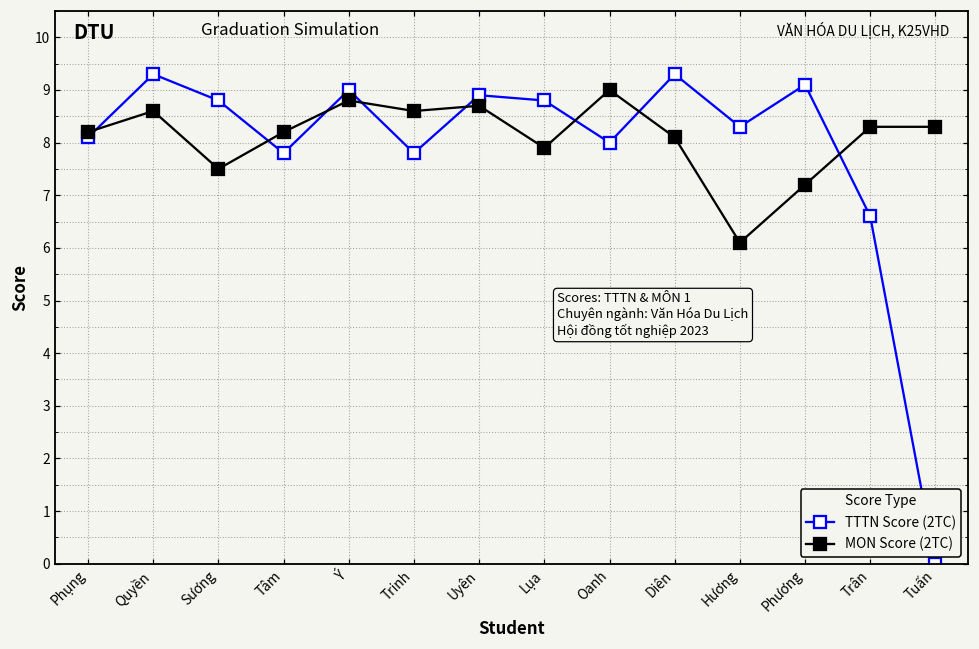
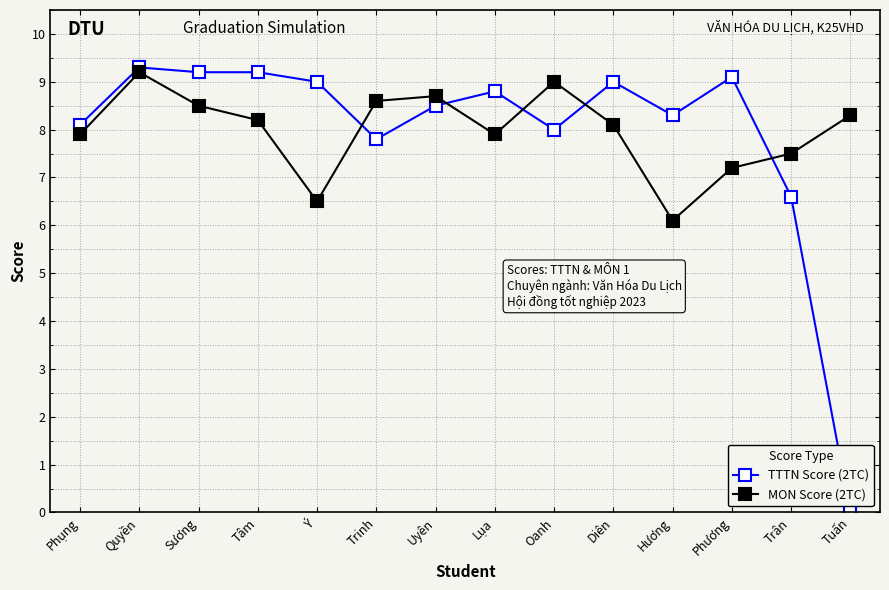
  {
    "TTTN Score (2TC)": {
      "Phụng": 8.1,
      "Quyền": 9.3,
-     "Sương": 8.8,
-     "Tâm": 7.8,
+     "Sương": 9.2,
+     "Tâm": 9.2,
      "Ý": 9.0,
      "Trinh": 7.8,
-     "Uyên": 8.9,
+     "Uyên": 8.5,
      "Lụa": 8.8,
      "Oanh": 8.0,
-     "Diên": 9.3,
+     "Diên": 9.0,
      "Hương": 8.3,
      "Phương": 9.1,
      "Trân": 6.6,
      "Tuấn": 0.0
    },
    "MON Score (2TC)": {
-     "Phụng": 8.2,
-     "Quyền": 8.6,
-     "Sương": 7.5,
+     "Phụng": 7.9,
+     "Quyền": 9.2,
+     "Sương": 8.5,
      "Tâm": 8.2,
-     "Ý": 8.8,
+     "Ý": 6.5,
      "Trinh": 8.6,
      "Uyên": 8.7,
      "Lụa": 7.9,
      "Oanh": 9.0,
      "Diên": 8.1,
      "Hương": 6.1,
      "Phương": 7.2,
-     "Trân": 8.3,
+     "Trân": 7.5,
      "Tuấn": 8.3
    }
  }
